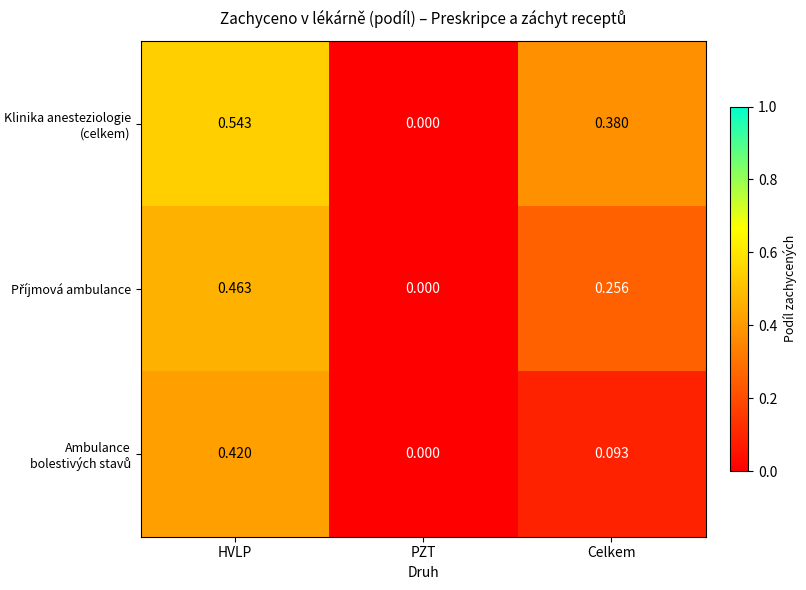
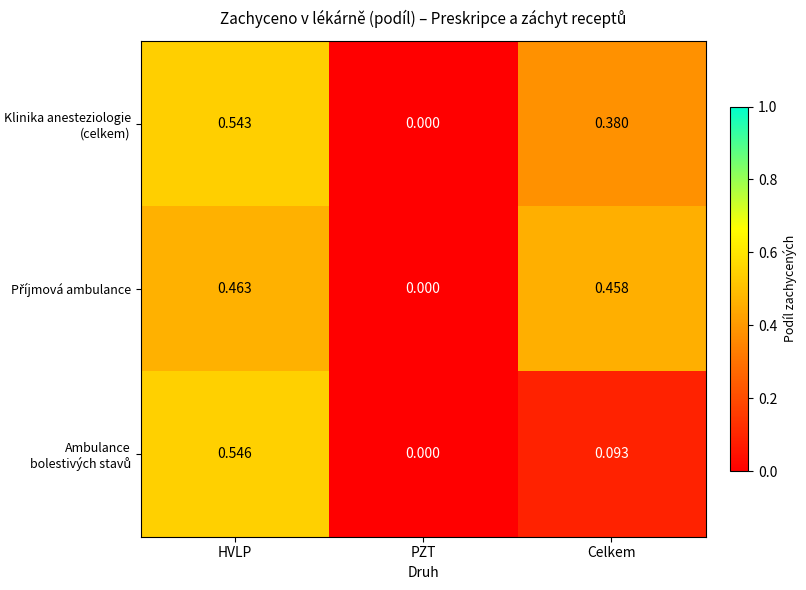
  {
    "Klinika anesteziologie (celkem)": {
      "HVLP": 0.543,
      "PZT": 0.000,
      "Celkem": 0.380
    },
    "Příjmová ambulance": {
      "HVLP": 0.463,
      "PZT": 0.000,
-     "Celkem": 0.256
+     "Celkem": 0.458
    },
    "Ambulance bolestivých stavů": {
-     "HVLP": 0.420,
+     "HVLP": 0.546,
      "PZT": 0.000,
      "Celkem": 0.093
    }
  }
